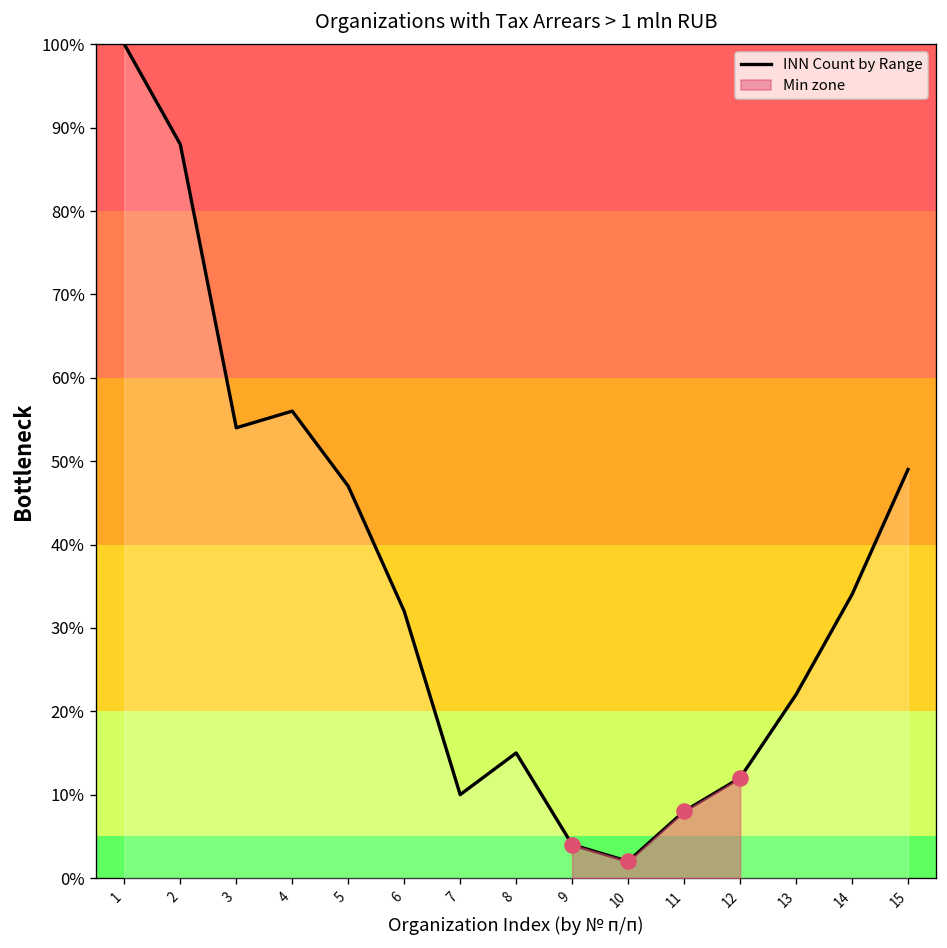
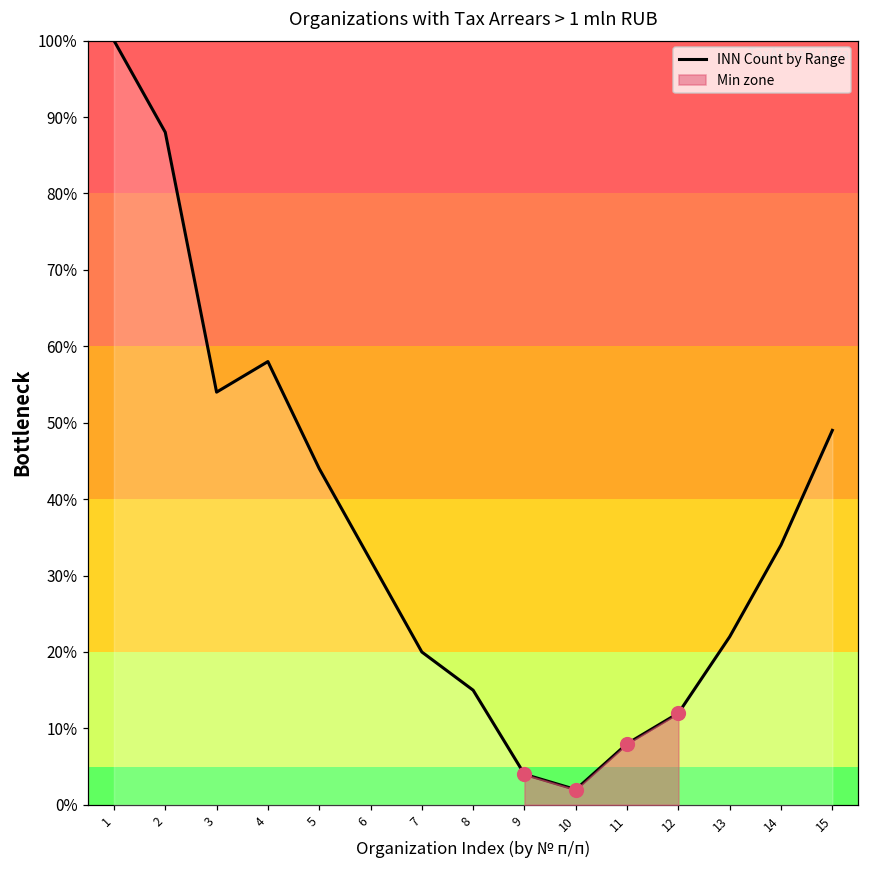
  {
    "INN Count by Range": {
      "1": "100%",
      "2": "88%",
      "3": "54%",
-     "4": "56%",
-     "5": "47%",
+     "4": "58%",
+     "5": "44%",
      "6": "32%",
-     "7": "10%",
+     "7": "20%",
      "8": "15%",
      "13": "22%",
      "14": "34%",
      "15": "49%"
    }
  }
